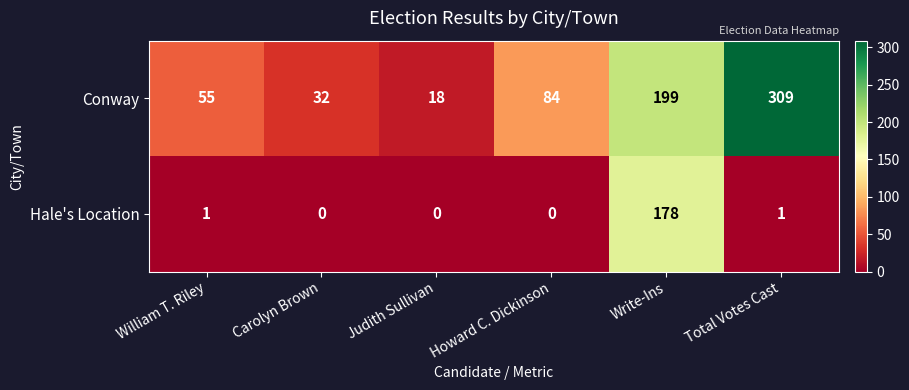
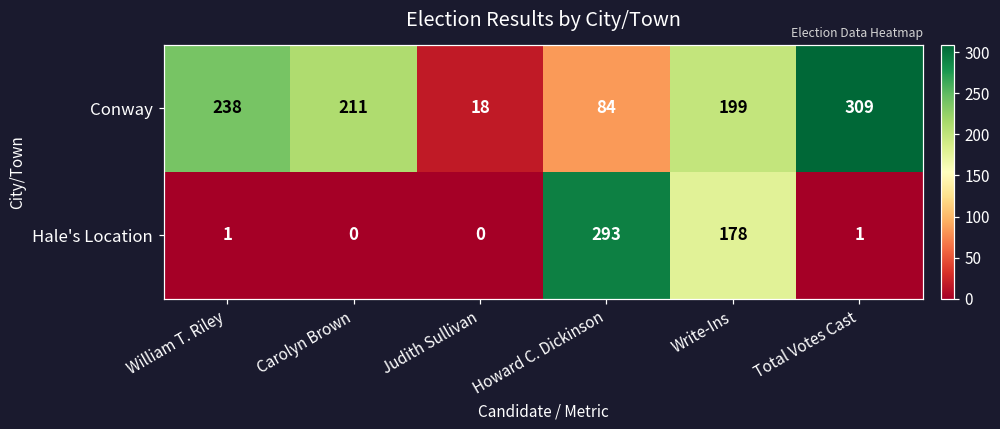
  {
    "Conway": {
-     "William T. Riley": 55,
-     "Carolyn Brown": 32,
+     "William T. Riley": 238,
+     "Carolyn Brown": 211,
      "Judith Sullivan": 18,
      "Howard C. Dickinson": 84,
      "Write-Ins": 199,
      "Total Votes Cast": 309
    },
    "Hale's Location": {
      "William T. Riley": 1,
      "Carolyn Brown": 0,
      "Judith Sullivan": 0,
-     "Howard C. Dickinson": 0,
+     "Howard C. Dickinson": 293,
      "Write-Ins": 178,
      "Total Votes Cast": 1
    }
  }
